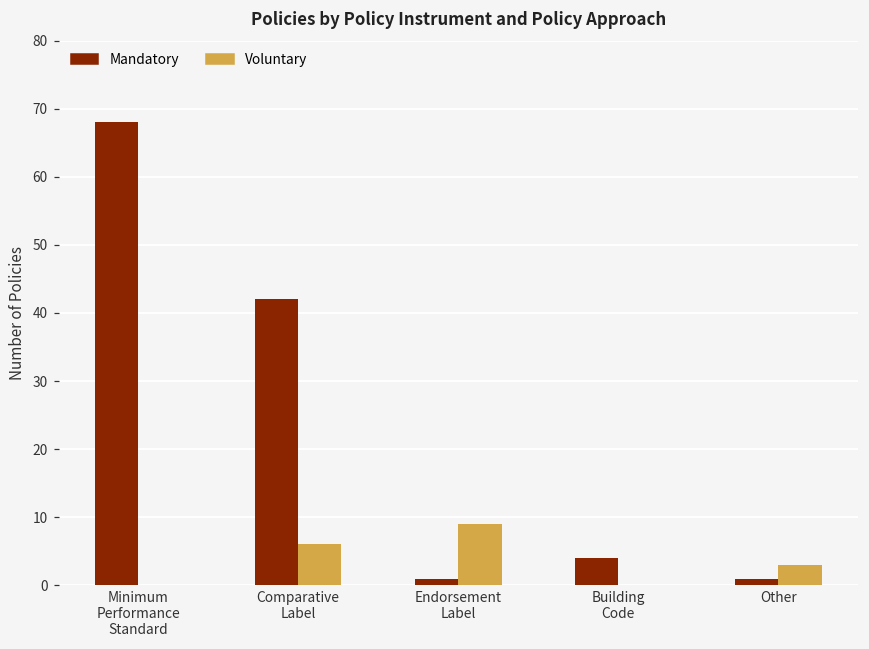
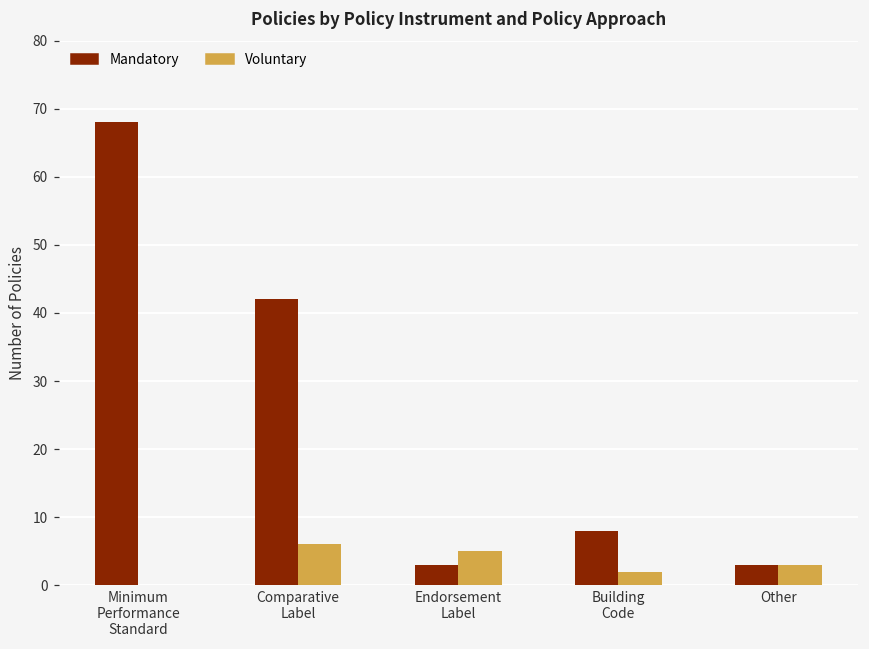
  {
    "Mandatory": {
      "Minimum Performance Standard": 68,
      "Comparative Label": 42,
-     "Endorsement Label": 1,
-     "Building Code": 4,
-     "Other": 1
+     "Endorsement Label": 3,
+     "Building Code": 8,
+     "Other": 3
    },
    "Voluntary": {
      "Minimum Performance Standard": 0,
      "Comparative Label": 6,
-     "Endorsement Label": 9,
-     "Building Code": 0,
+     "Endorsement Label": 5,
+     "Building Code": 2,
      "Other": 3
    }
  }
